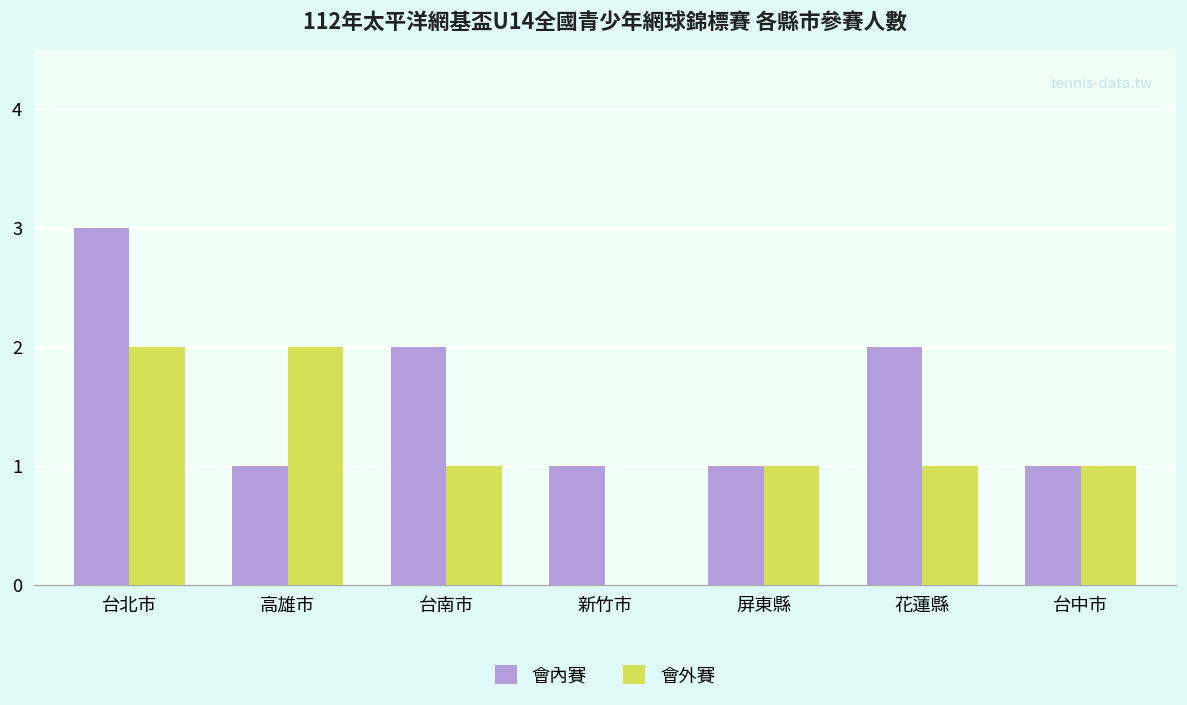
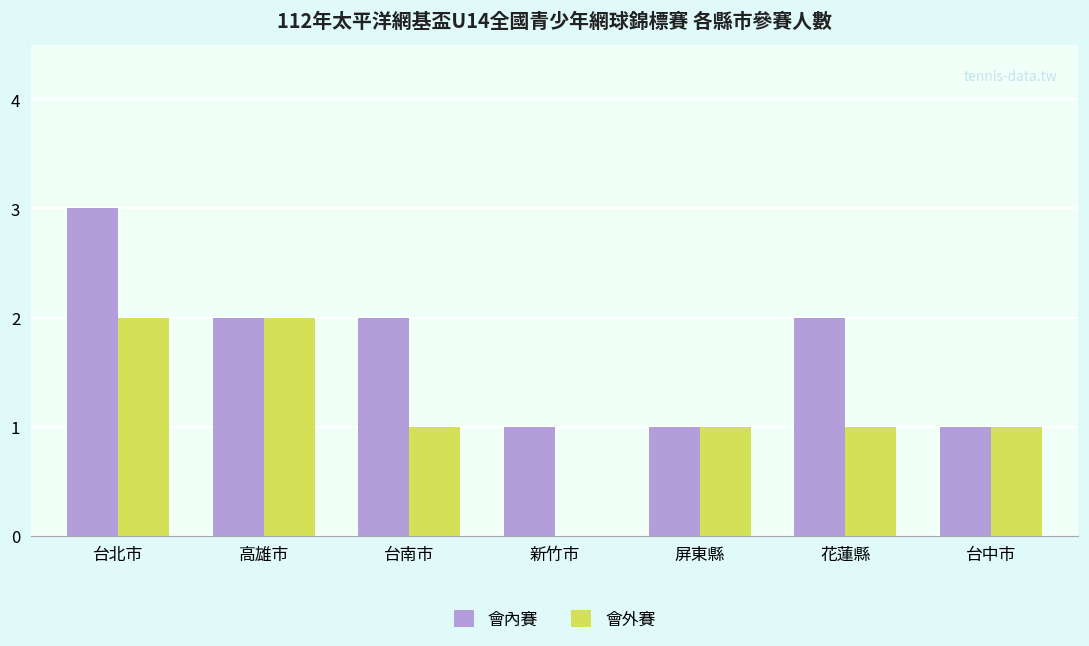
  {
    "會內賽": {
      "台北市": 3,
-     "高雄市": 1,
+     "高雄市": 2,
      "台南市": 2,
      "新竹市": 1,
      "屏東縣": 1,
      "花蓮縣": 2,
      "台中市": 1
    },
    "會外賽": {
      "台北市": 2,
      "高雄市": 2,
      "台南市": 1,
      "新竹市": 0,
      "屏東縣": 1,
      "花蓮縣": 1,
      "台中市": 1
    }
  }
